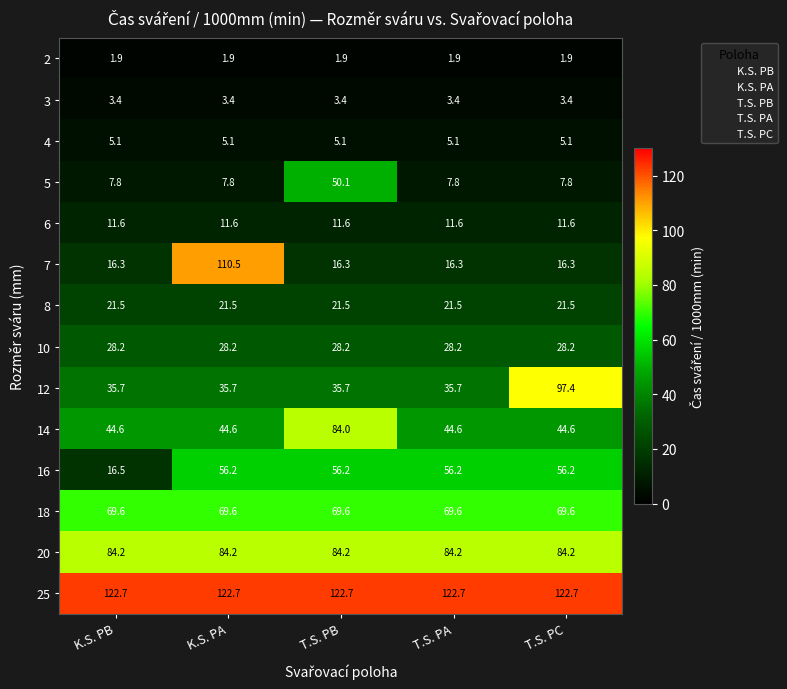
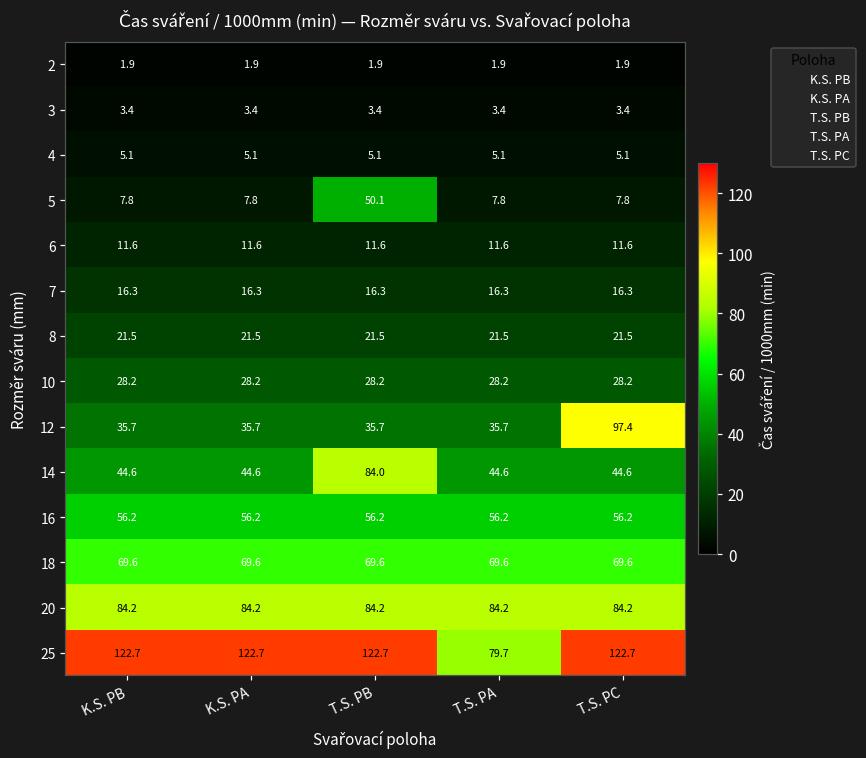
  {
    "2": {
      "K.S. PB": 1.9,
      "K.S. PA": 1.9,
      "T.S. PB": 1.9,
      "T.S. PA": 1.9,
      "T.S. PC": 1.9
    },
    "3": {
      "K.S. PB": 3.4,
      "K.S. PA": 3.4,
      "T.S. PB": 3.4,
      "T.S. PA": 3.4,
      "T.S. PC": 3.4
    },
    "4": {
      "K.S. PB": 5.1,
      "K.S. PA": 5.1,
      "T.S. PB": 5.1,
      "T.S. PA": 5.1,
      "T.S. PC": 5.1
    },
    "5": {
      "K.S. PB": 7.8,
      "K.S. PA": 7.8,
      "T.S. PB": 50.1,
      "T.S. PA": 7.8,
      "T.S. PC": 7.8
    },
    "6": {
      "K.S. PB": 11.6,
      "K.S. PA": 11.6,
      "T.S. PB": 11.6,
      "T.S. PA": 11.6,
      "T.S. PC": 11.6
    },
    "7": {
      "K.S. PB": 16.3,
-     "K.S. PA": 110.5,
+     "K.S. PA": 16.3,
      "T.S. PB": 16.3,
      "T.S. PA": 16.3,
      "T.S. PC": 16.3
    },
    "8": {
      "K.S. PB": 21.5,
      "K.S. PA": 21.5,
      "T.S. PB": 21.5,
      "T.S. PA": 21.5,
      "T.S. PC": 21.5
    },
    "10": {
      "K.S. PB": 28.2,
      "K.S. PA": 28.2,
      "T.S. PB": 28.2,
      "T.S. PA": 28.2,
      "T.S. PC": 28.2
    },
    "12": {
      "K.S. PB": 35.7,
      "K.S. PA": 35.7,
      "T.S. PB": 35.7,
      "T.S. PA": 35.7,
      "T.S. PC": 97.4
    },
    "14": {
      "K.S. PB": 44.6,
      "K.S. PA": 44.6,
      "T.S. PB": 84.0,
      "T.S. PA": 44.6,
      "T.S. PC": 44.6
    },
    "16": {
-     "K.S. PB": 16.5,
+     "K.S. PB": 56.2,
      "K.S. PA": 56.2,
      "T.S. PB": 56.2,
      "T.S. PA": 56.2,
      "T.S. PC": 56.2
    },
    "18": {
      "K.S. PB": 69.6,
      "K.S. PA": 69.6,
      "T.S. PB": 69.6,
      "T.S. PA": 69.6,
      "T.S. PC": 69.6
    },
    "20": {
      "K.S. PB": 84.2,
      "K.S. PA": 84.2,
      "T.S. PB": 84.2,
      "T.S. PA": 84.2,
      "T.S. PC": 84.2
    },
    "25": {
      "K.S. PB": 122.7,
      "K.S. PA": 122.7,
      "T.S. PB": 122.7,
-     "T.S. PA": 122.7,
+     "T.S. PA": 79.7,
      "T.S. PC": 122.7
    }
  }
